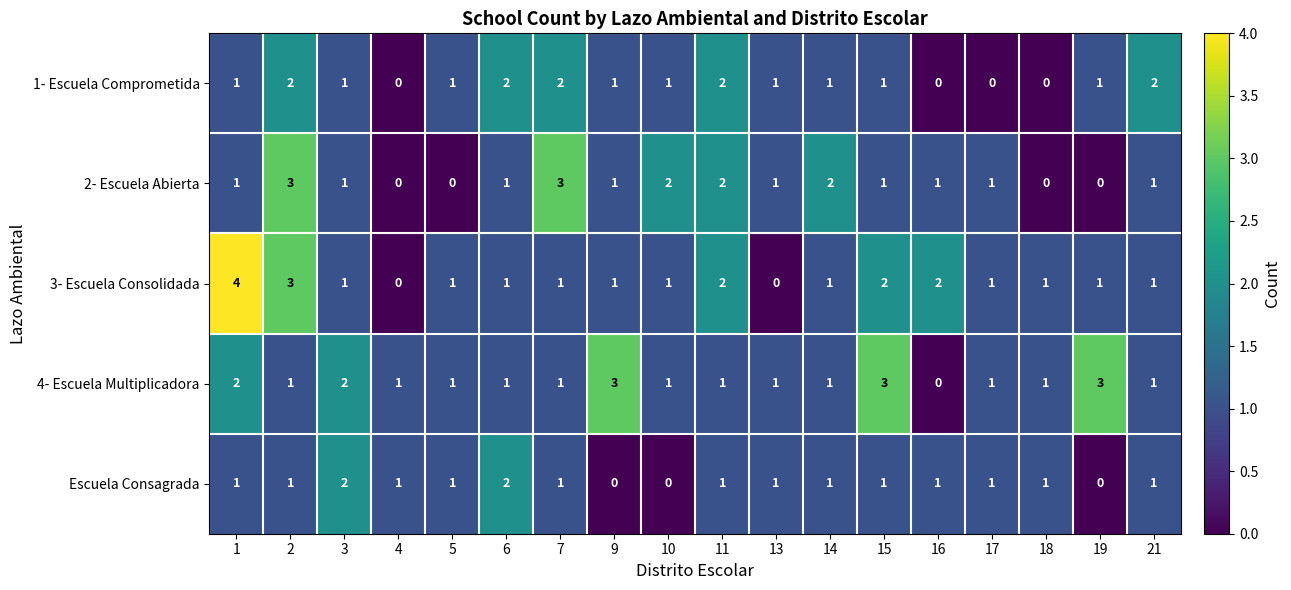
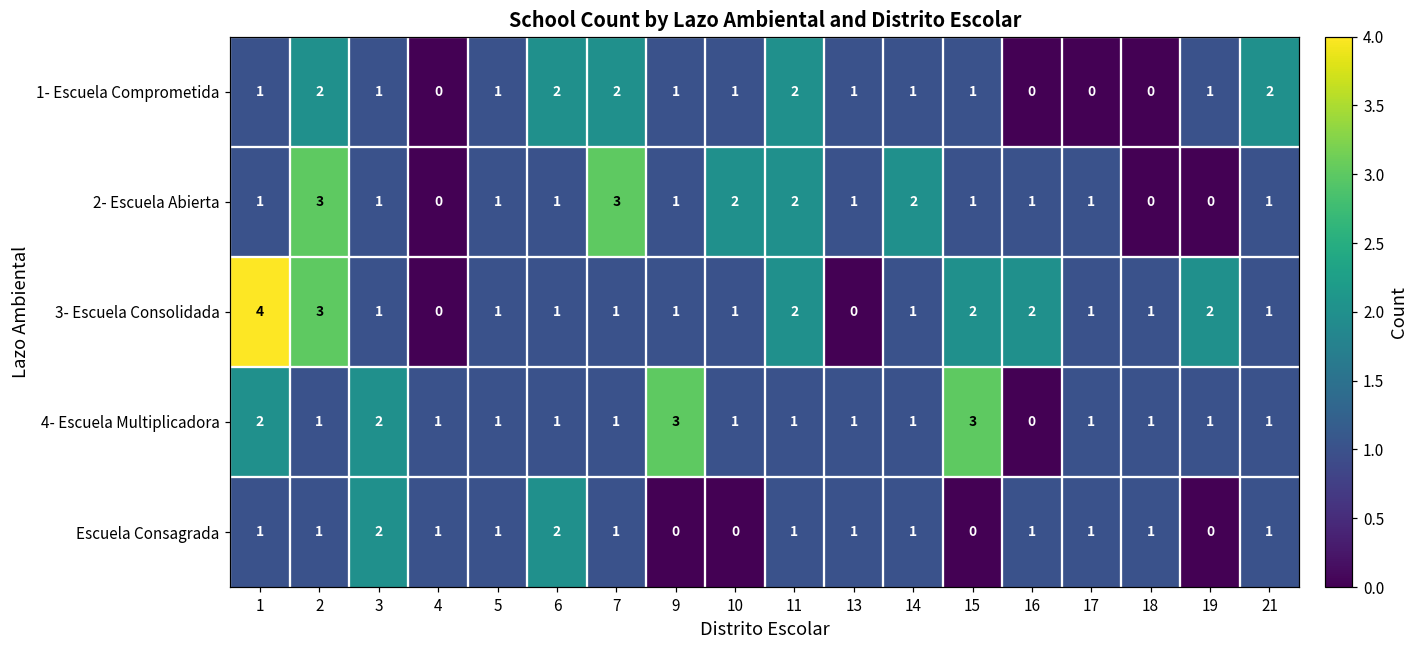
  {
    "1- Escuela Comprometida": {
      "1": 1,
      "2": 2,
      "3": 1,
      "4": 0,
      "5": 1,
      "6": 2,
      "7": 2,
      "9": 1,
      "10": 1,
      "11": 2,
      "13": 1,
      "14": 1,
      "15": 1,
      "16": 0,
      "17": 0,
      "18": 0,
      "19": 1,
      "21": 2
    },
    "2- Escuela Abierta": {
      "1": 1,
      "2": 3,
      "3": 1,
      "4": 0,
-     "5": 0,
+     "5": 1,
      "6": 1,
      "7": 3,
      "9": 1,
      "10": 2,
      "11": 2,
      "13": 1,
      "14": 2,
      "15": 1,
      "16": 1,
      "17": 1,
      "18": 0,
      "19": 0,
      "21": 1
    },
    "3- Escuela Consolidada": {
      "1": 4,
      "2": 3,
      "3": 1,
      "4": 0,
      "5": 1,
      "6": 1,
      "7": 1,
      "9": 1,
      "10": 1,
      "11": 2,
      "13": 0,
      "14": 1,
      "15": 2,
      "16": 2,
      "17": 1,
      "18": 1,
-     "19": 1,
+     "19": 2,
      "21": 1
    },
    "4- Escuela Multiplicadora": {
      "1": 2,
      "2": 1,
      "3": 2,
      "4": 1,
      "5": 1,
      "6": 1,
      "7": 1,
      "9": 3,
      "10": 1,
      "11": 1,
      "13": 1,
      "14": 1,
      "15": 3,
      "16": 0,
      "17": 1,
      "18": 1,
-     "19": 3,
+     "19": 1,
      "21": 1
    },
    "Escuela Consagrada": {
      "1": 1,
      "2": 1,
      "3": 2,
      "4": 1,
      "5": 1,
      "6": 2,
      "7": 1,
      "9": 0,
      "10": 0,
      "11": 1,
      "13": 1,
      "14": 1,
-     "15": 1,
+     "15": 0,
      "16": 1,
      "17": 1,
      "18": 1,
      "19": 0,
      "21": 1
    }
  }
